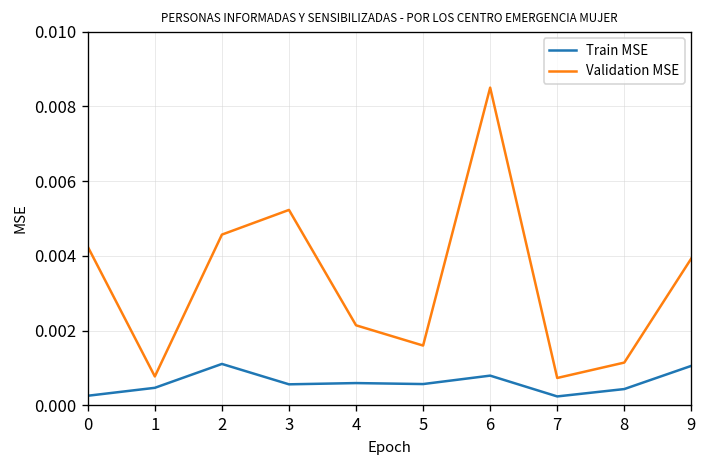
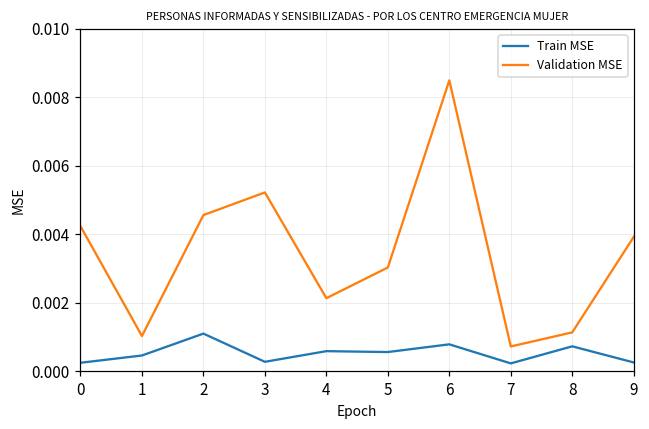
  {
    "Train MSE": {
      "0": 0.0003,
      "1": 0.0005,
      "2": 0.0011,
-     "3": 0.0006,
+     "3": 0.0003,
      "4": 0.0006,
      "5": 0.0006,
      "6": 0.0008,
      "7": 0.0002,
-     "8": 0.0004,
-     "9": 0.0011
+     "8": 0.0007,
+     "9": 0.0003
    },
    "Validation MSE": {
      "0": 0.0042,
-     "1": 0.0008,
+     "1": 0.0010,
      "2": 0.0046,
      "3": 0.0052,
      "4": 0.0021,
-     "5": 0.0016,
+     "5": 0.0030,
      "6": 0.0085,
      "7": 0.0007,
      "8": 0.0011,
      "9": 0.0039
    }
  }
